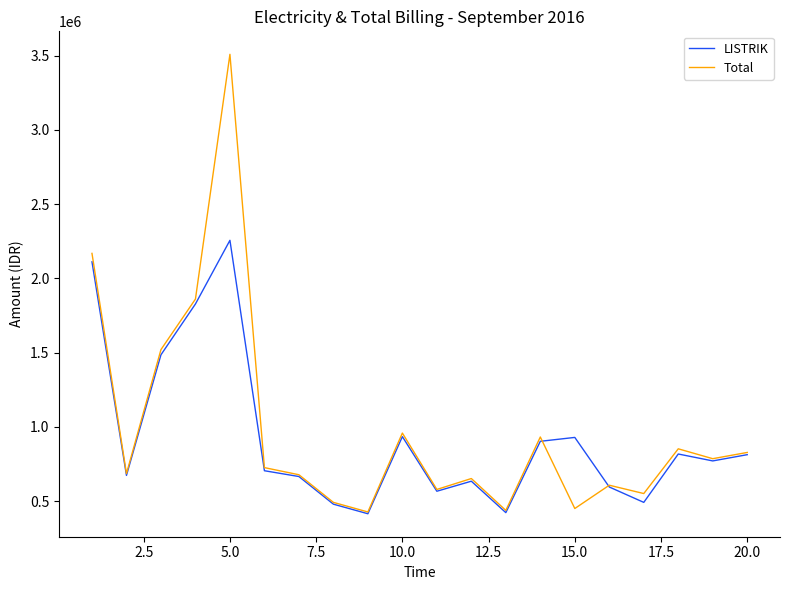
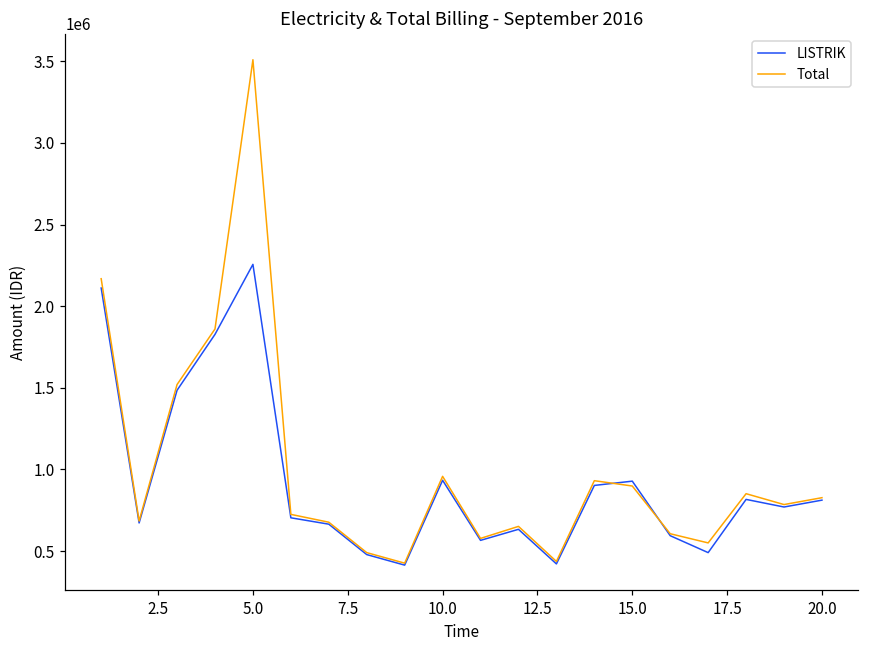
  {
    "LISTRIK": {
      "5.0": 2260000,
      "10.0": 930000,
      "15.0": 930000
    },
    "Total": {
      "5.0": 3510000,
      "10.0": 960000,
-     "15.0": 450000
+     "15.0": 900000
    }
  }
